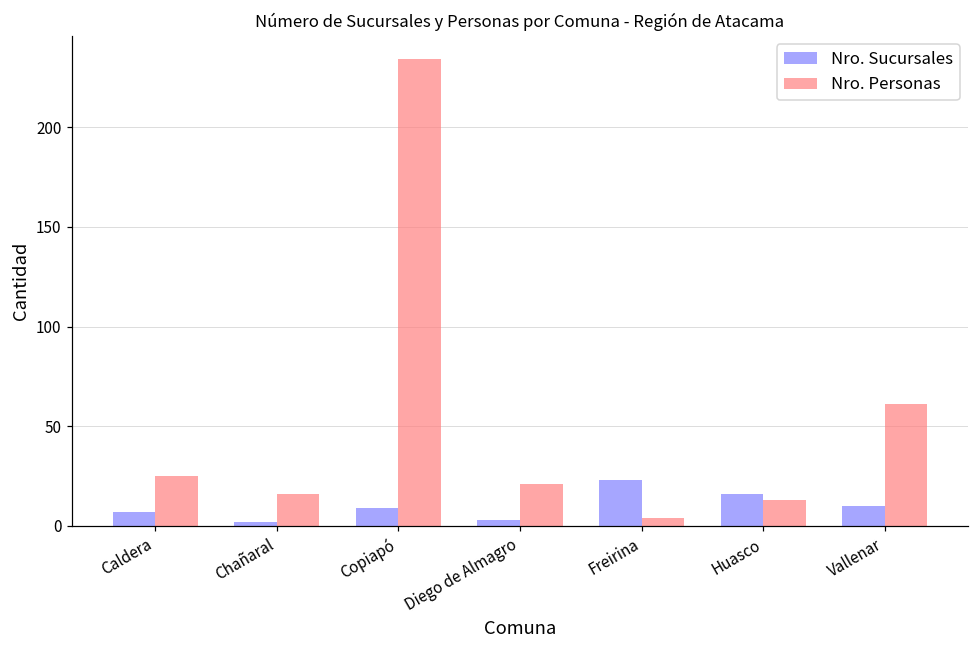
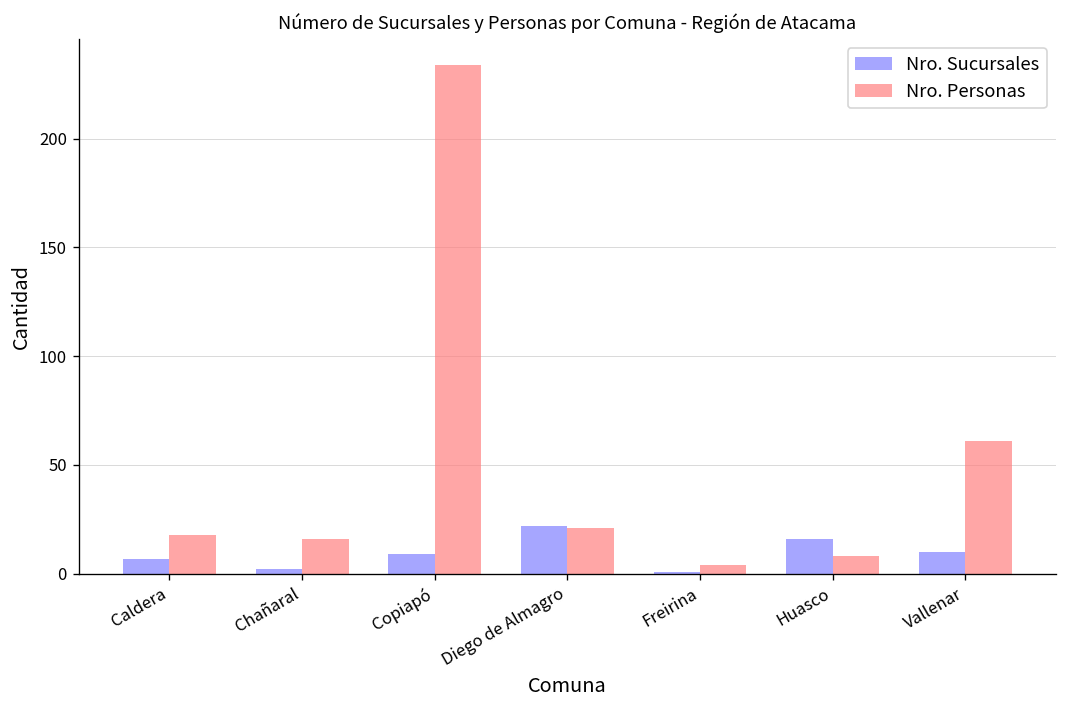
  {
    "Nro. Sucursales": {
      "Caldera": 7,
      "Chañaral": 2,
      "Copiapó": 9,
-     "Diego de Almagro": 3,
-     "Freirina": 23,
+     "Diego de Almagro": 22,
+     "Freirina": 1,
      "Huasco": 16,
      "Vallenar": 10
    },
    "Nro. Personas": {
-     "Caldera": 25,
+     "Caldera": 18,
      "Chañaral": 16,
      "Copiapó": 234,
      "Diego de Almagro": 21,
      "Freirina": 4,
-     "Huasco": 13,
+     "Huasco": 8,
      "Vallenar": 61
    }
  }
